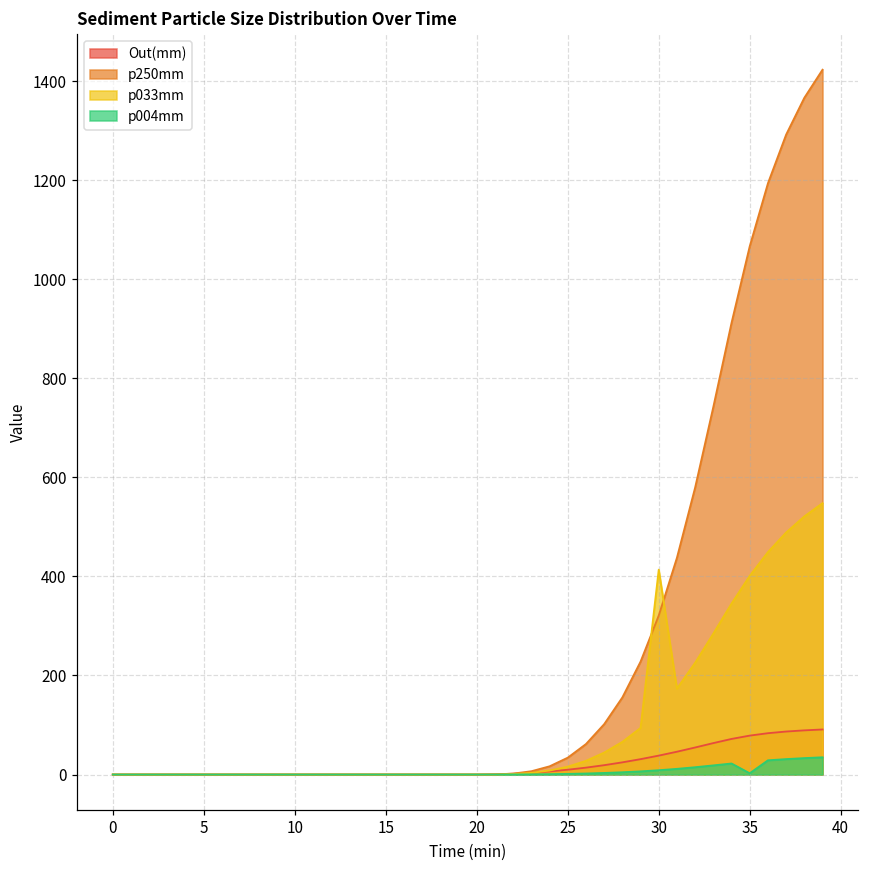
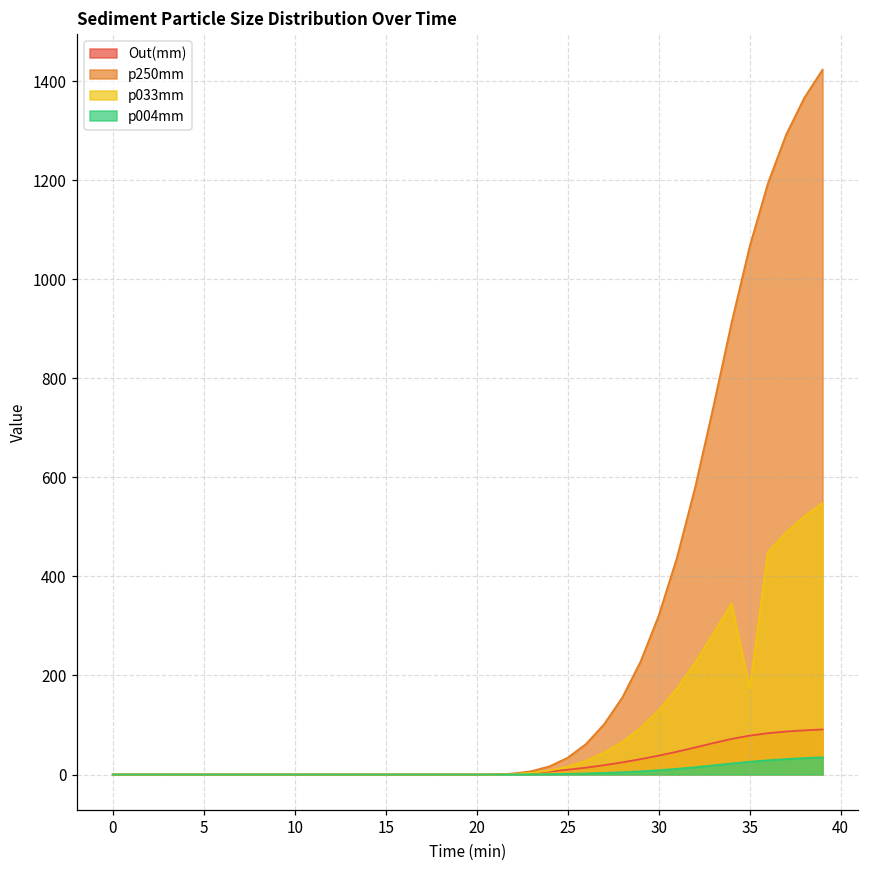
  {
    "p033mm": {
      "25": 20,
-     "30": 410,
-     "35": 400
+     "30": 130,
+     "35": 170
    },
    "p004mm": {
      "25": 0,
      "30": 10,
-     "35": 0
+     "35": 30
    }
  }
